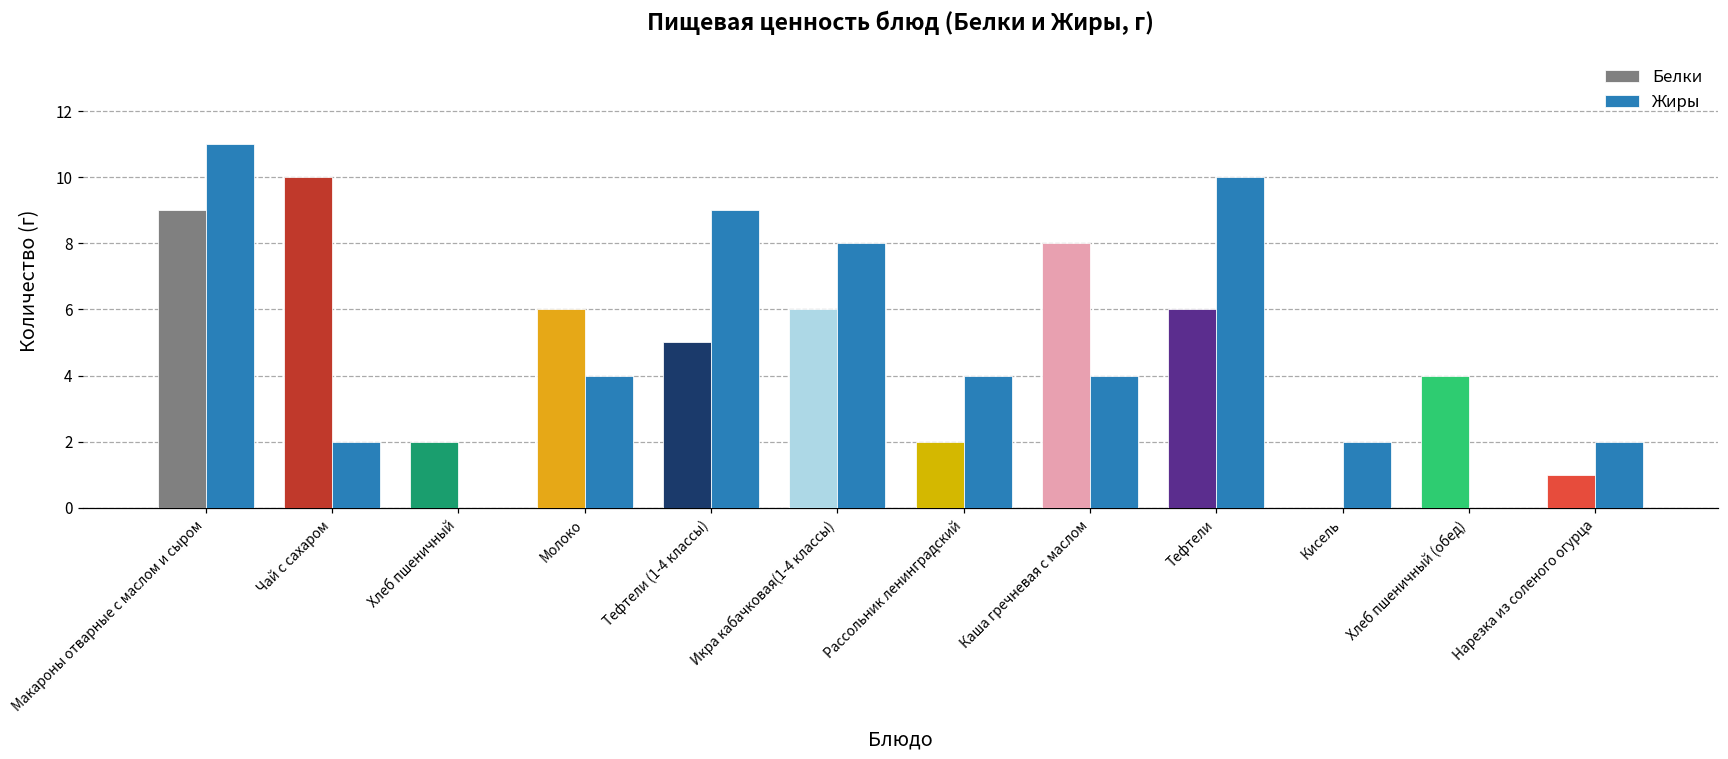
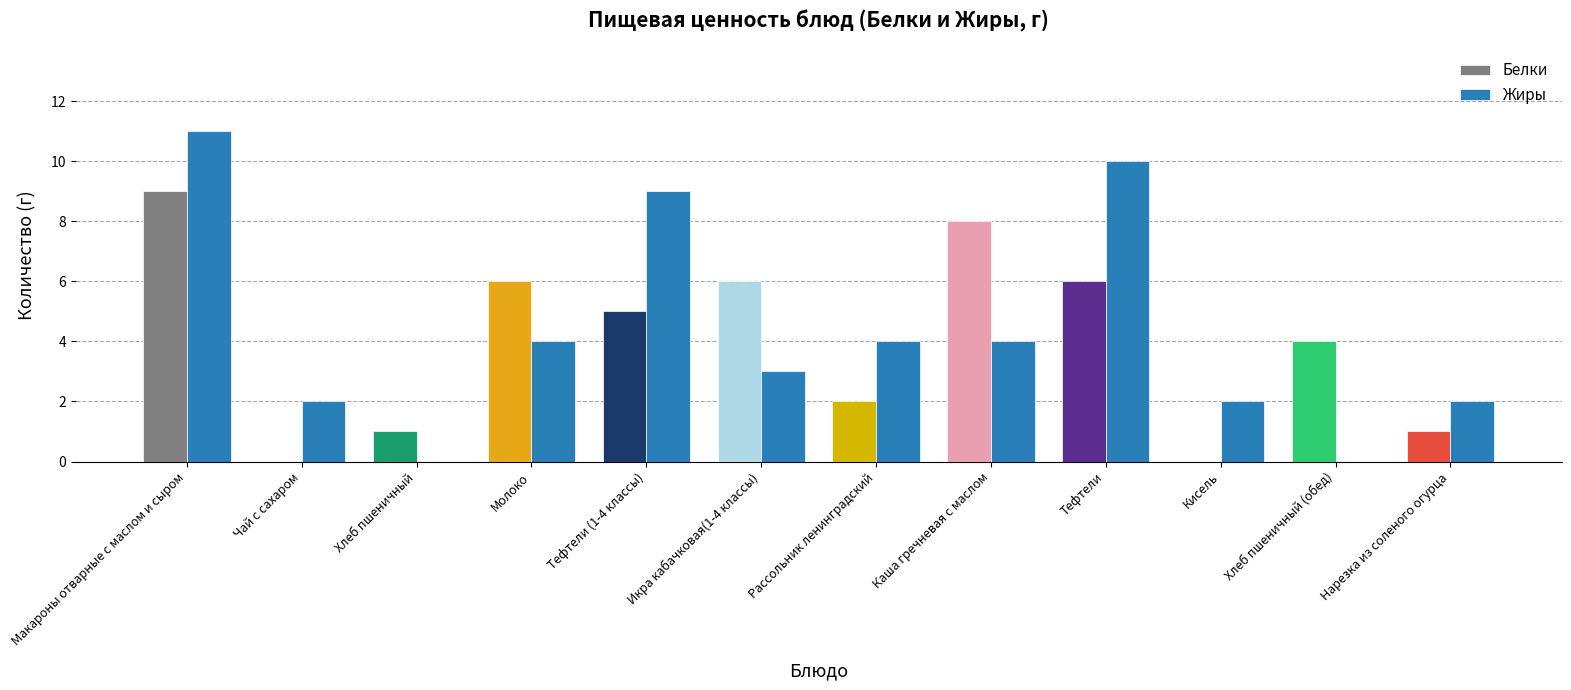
  {
    "Белки": {
      "Макароны отварные с маслом и сыром": 9,
-     "Чай с сахаром": 10,
-     "Хлеб пшеничный": 2,
+     "Чай с сахаром": 0,
+     "Хлеб пшеничный": 1,
      "Молоко": 6,
      "Тефтели (1-4 классы)": 5,
      "Икра кабачковая(1-4 классы)": 6,
      "Рассольник ленинградский": 2,
      "Каша гречневая с маслом": 8,
      "Тефтели": 6,
      "Кисель": 0,
      "Хлеб пшеничный (обед)": 4,
      "Нарезка из соленого огурца": 1
    },
    "Жиры": {
      "Макароны отварные с маслом и сыром": 11,
      "Чай с сахаром": 2,
      "Хлеб пшеничный": 0,
      "Молоко": 4,
      "Тефтели (1-4 классы)": 9,
-     "Икра кабачковая(1-4 классы)": 8,
+     "Икра кабачковая(1-4 классы)": 3,
      "Рассольник ленинградский": 4,
      "Каша гречневая с маслом": 4,
      "Тефтели": 10,
      "Кисель": 2,
      "Хлеб пшеничный (обед)": 0,
      "Нарезка из соленого огурца": 2
    }
  }
